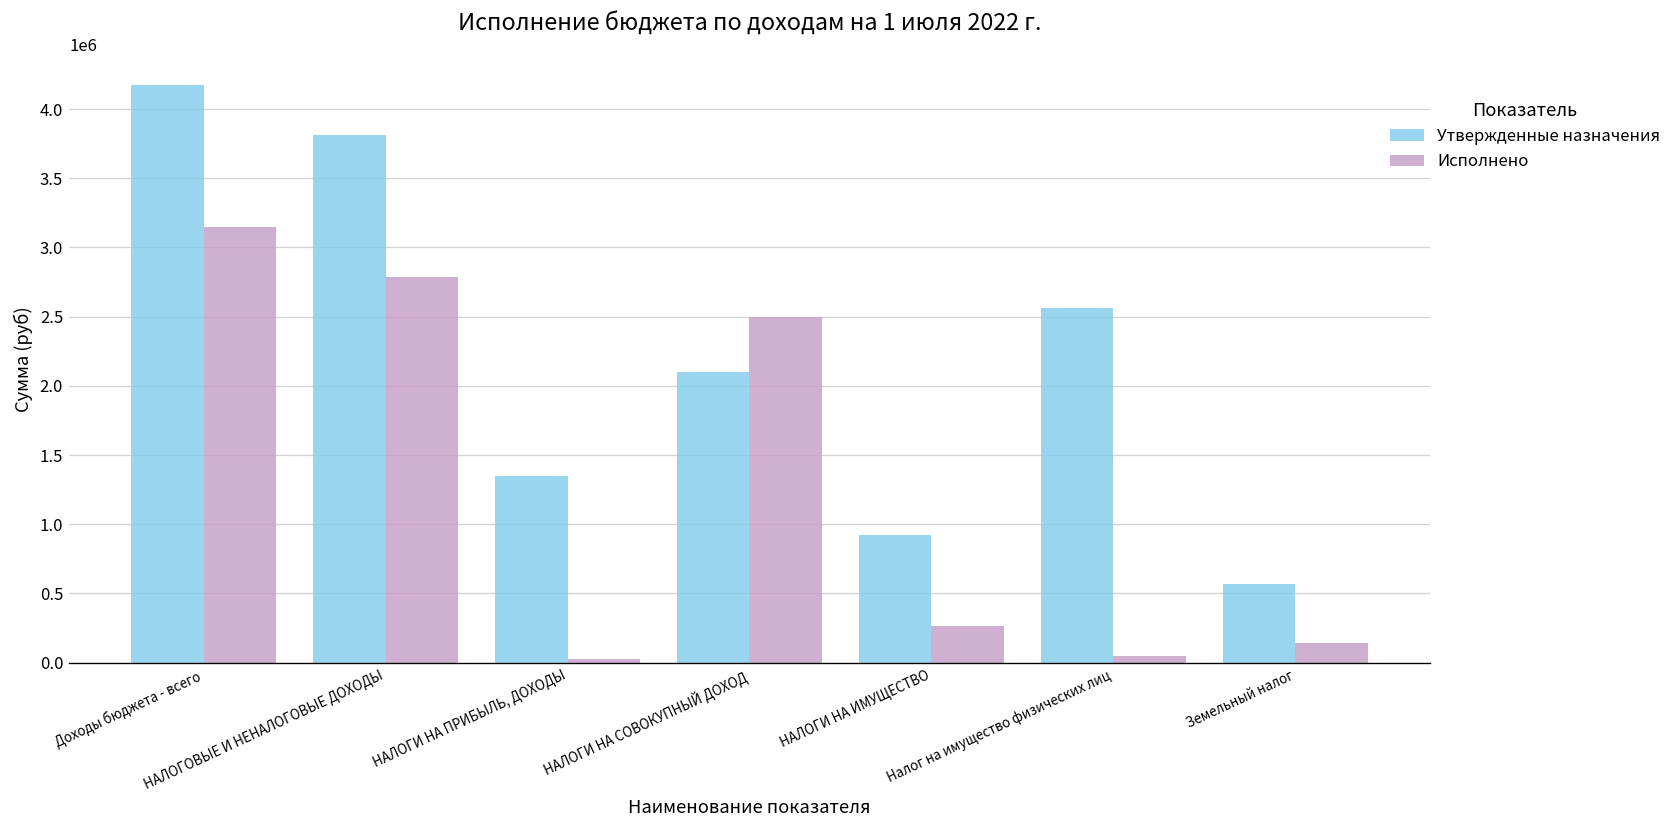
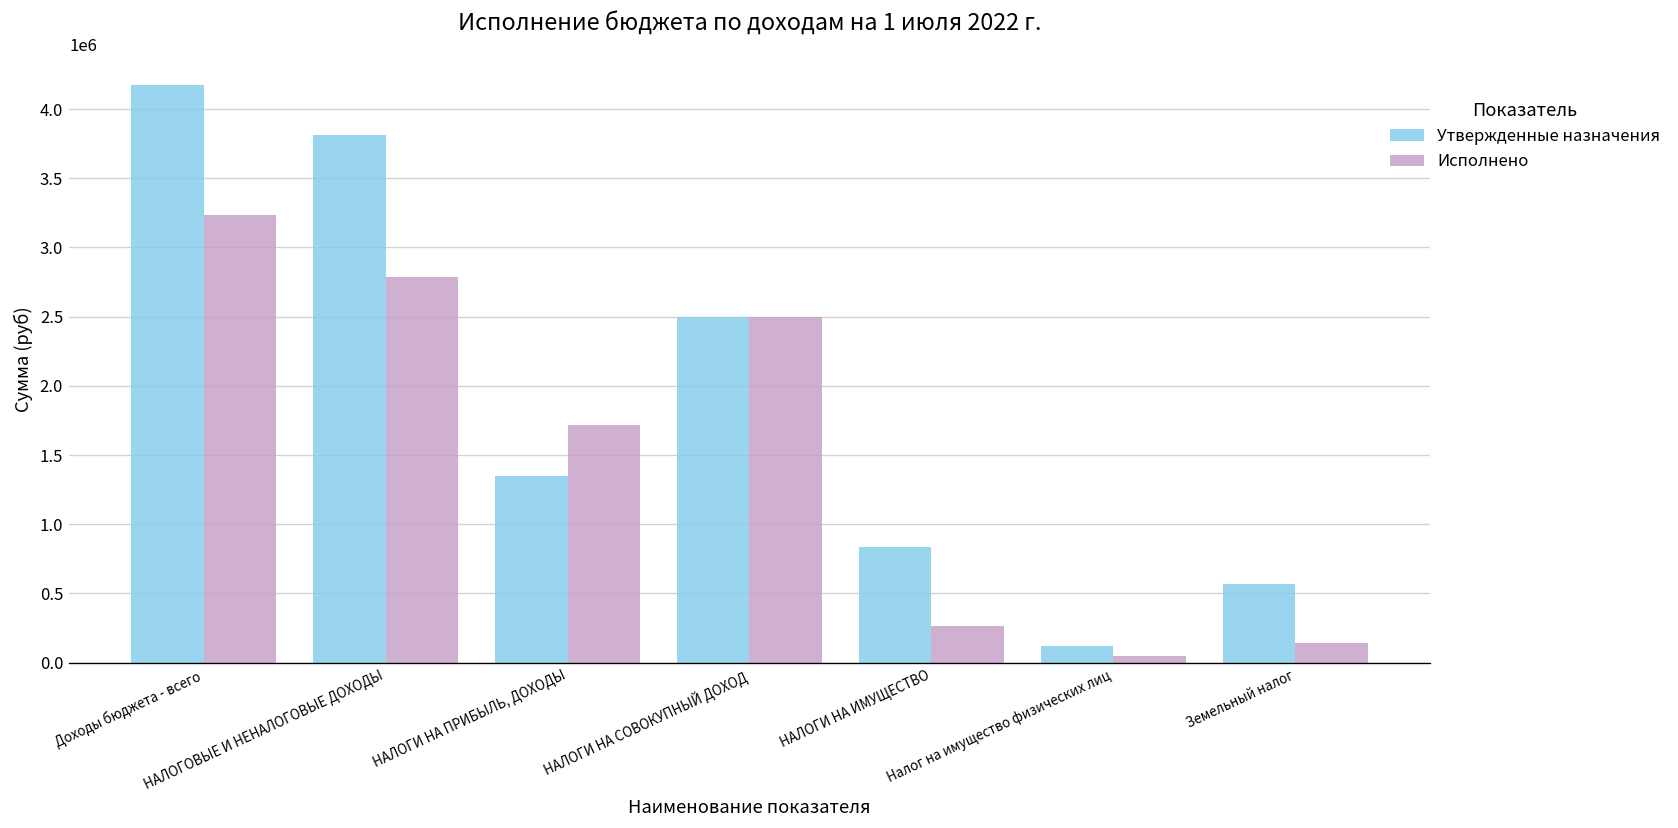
  {
    "Утвержденные назначения": {
      "Доходы бюджета - всего": 4170000,
      "НАЛОГОВЫЕ И НЕНАЛОГОВЫЕ ДОХОДЫ": 3820000,
      "НАЛОГИ НА ПРИБЫЛЬ, ДОХОДЫ": 1350000,
-     "НАЛОГИ НА СОВОКУПНЫЙ ДОХОД": 2100000,
-     "НАЛОГИ НА ИМУЩЕСТВО": 920000,
-     "Налог на имущество физических лиц": 2560000,
+     "НАЛОГИ НА СОВОКУПНЫЙ ДОХОД": 2500000,
+     "НАЛОГИ НА ИМУЩЕСТВО": 830000,
+     "Налог на имущество физических лиц": 120000,
      "Земельный налог": 570000
    },
    "Исполнено": {
-     "Доходы бюджета - всего": 3150000,
+     "Доходы бюджета - всего": 3240000,
      "НАЛОГОВЫЕ И НЕНАЛОГОВЫЕ ДОХОДЫ": 2790000,
-     "НАЛОГИ НА ПРИБЫЛЬ, ДОХОДЫ": 30000,
+     "НАЛОГИ НА ПРИБЫЛЬ, ДОХОДЫ": 1720000,
      "НАЛОГИ НА СОВОКУПНЫЙ ДОХОД": 2500000,
      "НАЛОГИ НА ИМУЩЕСТВО": 260000,
      "Налог на имущество физических лиц": 40000,
      "Земельный налог": 140000
    }
  }
